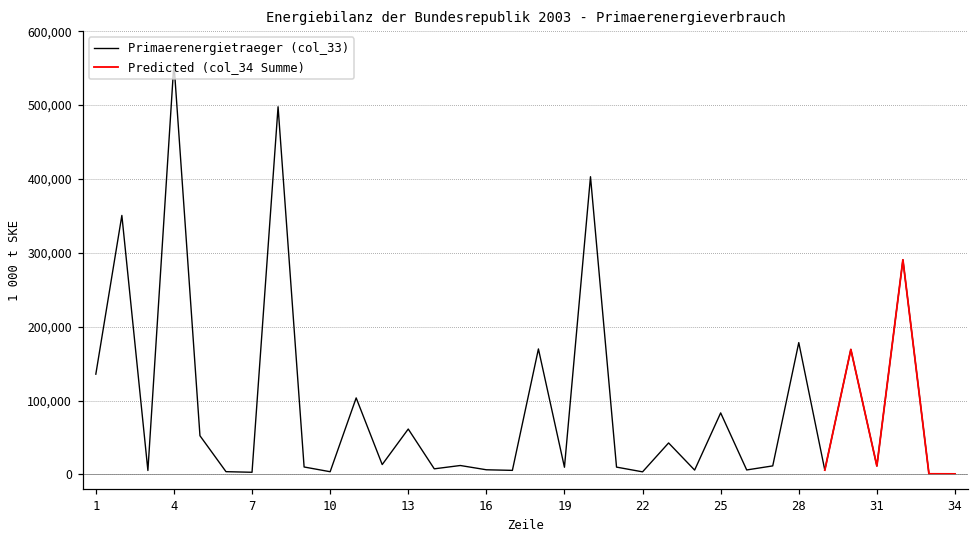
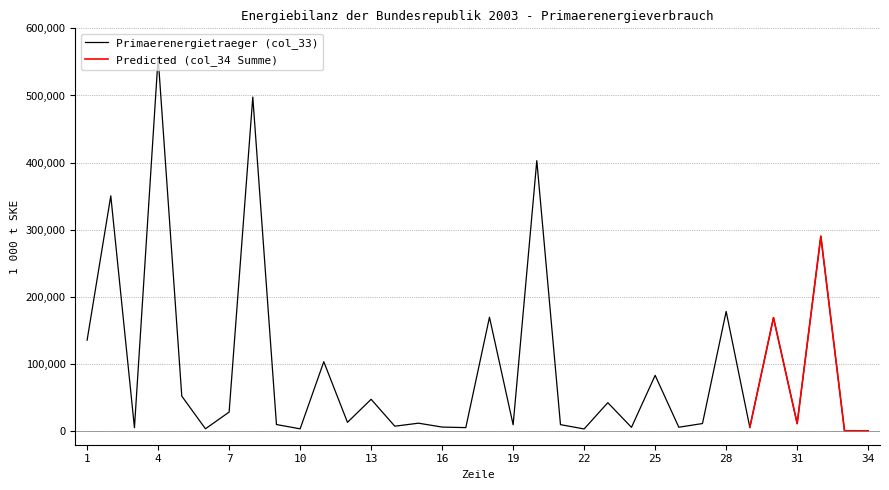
  {
    "Primaerenergietraeger (col_33)": {
      "1": "140,000",
-     "7": "0",
+     "7": "30,000",
      "10": "0",
-     "13": "60,000",
+     "13": "50,000",
      "16": "10,000",
      "19": "10,000",
      "22": "0",
      "25": "80,000",
      "28": "180,000"
    }
  }
